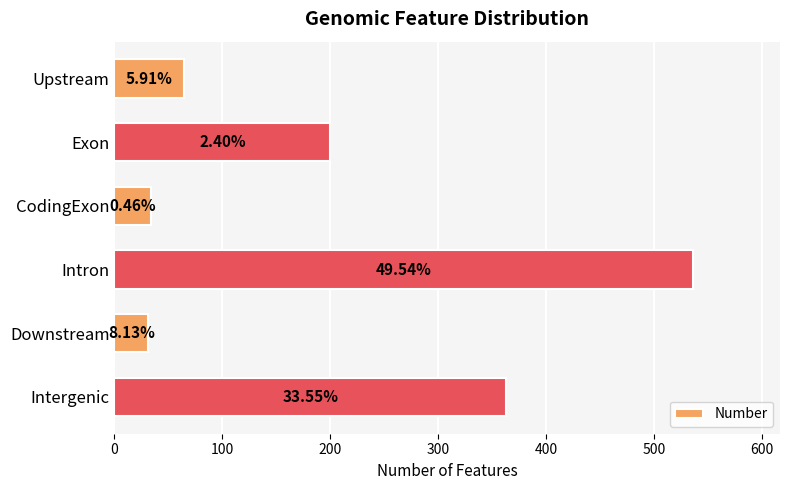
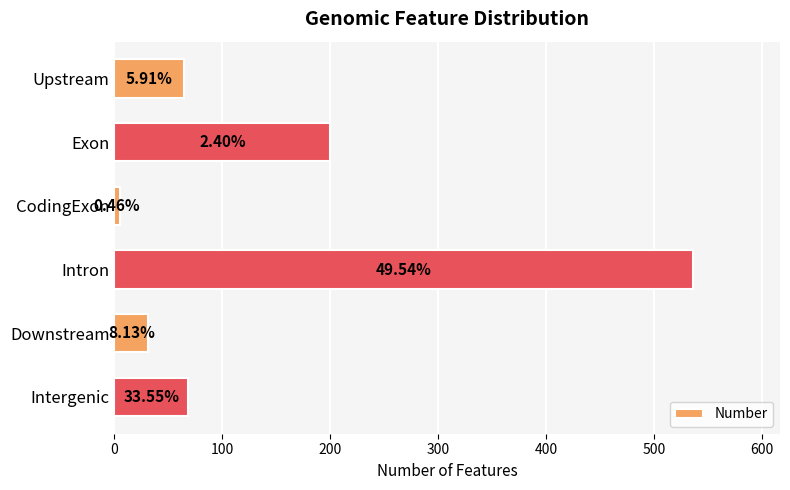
  {
-   "CodingExon": 34,
-   "Intergenic": 363
+   "CodingExon": 5,
+   "Intergenic": 68
  }
